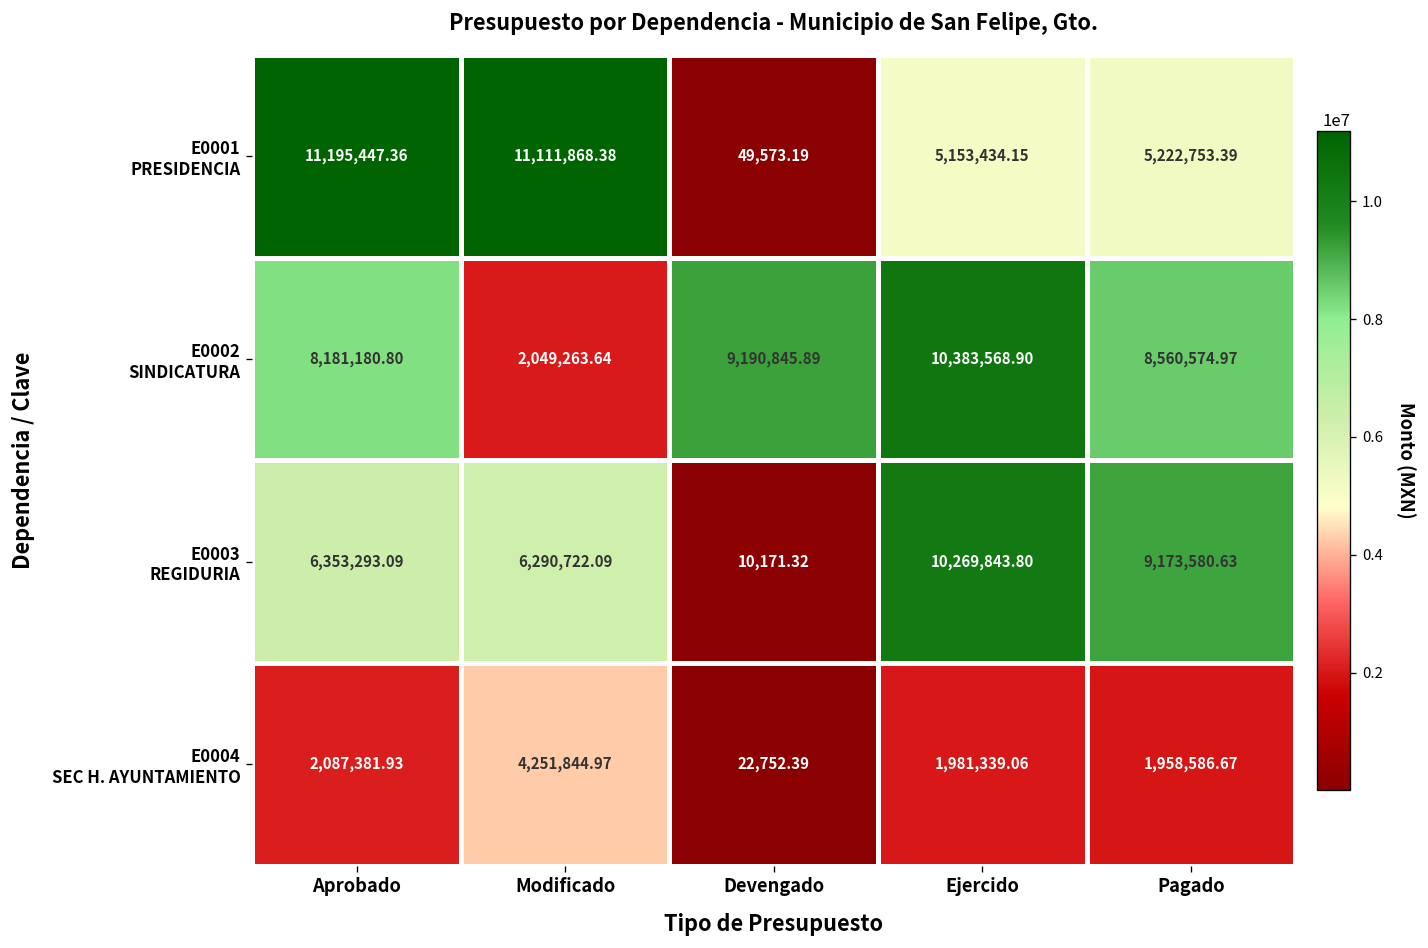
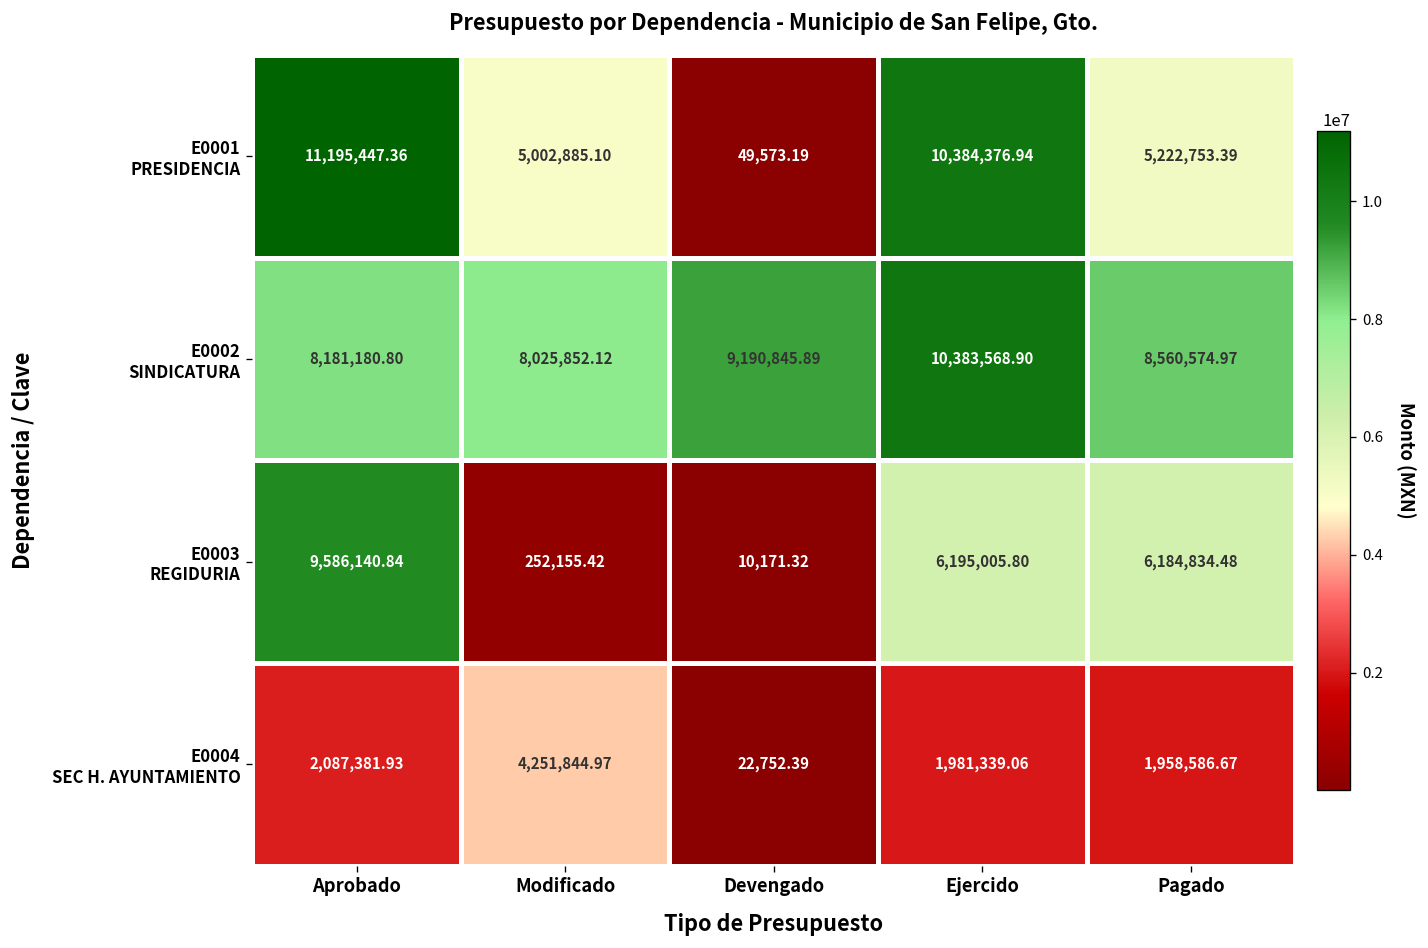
  {
    "E0001 PRESIDENCIA": {
      "Aprobado": "11,195,447.36",
-     "Modificado": "11,111,868.38",
+     "Modificado": "5,002,885.10",
      "Devengado": "49,573.19",
-     "Ejercido": "5,153,434.15",
+     "Ejercido": "10,384,376.94",
      "Pagado": "5,222,753.39"
    },
    "E0002 SINDICATURA": {
      "Aprobado": "8,181,180.80",
-     "Modificado": "2,049,263.64",
+     "Modificado": "8,025,852.12",
      "Devengado": "9,190,845.89",
      "Ejercido": "10,383,568.90",
      "Pagado": "8,560,574.97"
    },
    "E0003 REGIDURIA": {
-     "Aprobado": "6,353,293.09",
-     "Modificado": "6,290,722.09",
+     "Aprobado": "9,586,140.84",
+     "Modificado": "252,155.42",
      "Devengado": "10,171.32",
-     "Ejercido": "10,269,843.80",
-     "Pagado": "9,173,580.63"
+     "Ejercido": "6,195,005.80",
+     "Pagado": "6,184,834.48"
    },
    "E0004 SEC H. AYUNTAMIENTO": {
      "Aprobado": "2,087,381.93",
      "Modificado": "4,251,844.97",
      "Devengado": "22,752.39",
      "Ejercido": "1,981,339.06",
      "Pagado": "1,958,586.67"
    }
  }
